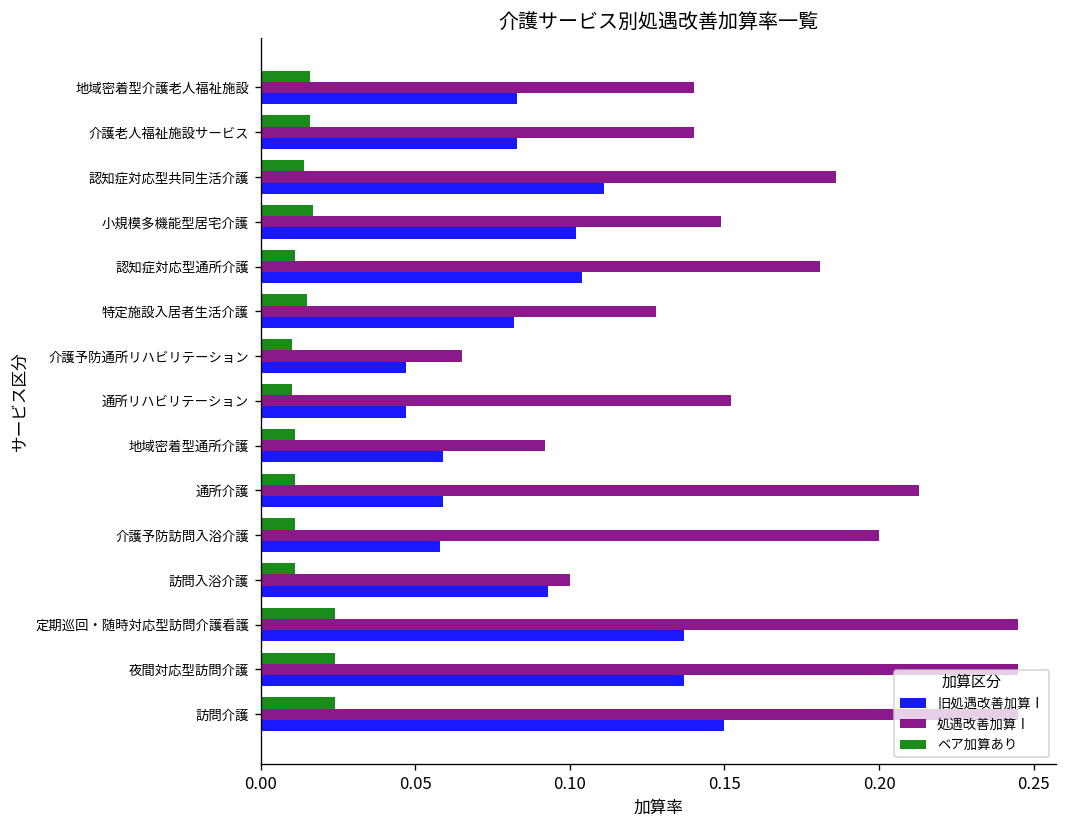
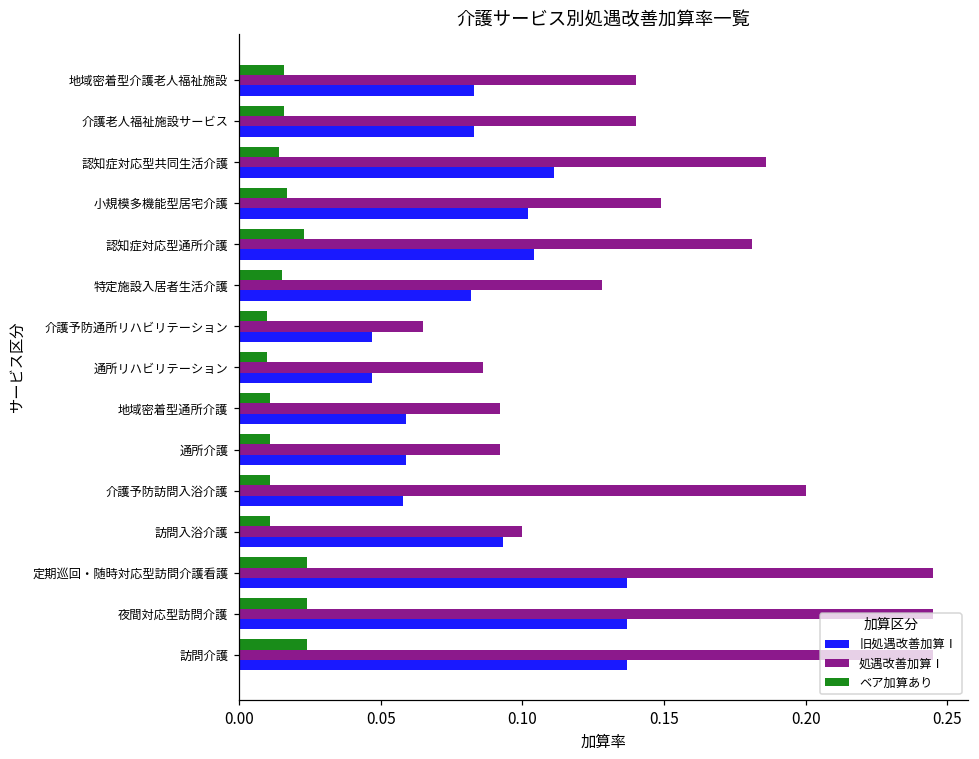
  {
    "旧処遇改善加算Ⅰ": {
      "地域密着型介護老人福祉施設": 0.083,
      "介護老人福祉施設サービス": 0.083,
      "認知症対応型共同生活介護": 0.111,
      "小規模多機能型居宅介護": 0.102,
      "認知症対応型通所介護": 0.104,
      "特定施設入居者生活介護": 0.082,
      "介護予防通所リハビリテーション": 0.047,
      "通所リハビリテーション": 0.047,
      "地域密着型通所介護": 0.059,
      "通所介護": 0.059,
      "介護予防訪問入浴介護": 0.058,
      "訪問入浴介護": 0.093,
      "定期巡回・随時対応型訪問介護看護": 0.137,
      "夜間対応型訪問介護": 0.137,
-     "訪問介護": 0.150
+     "訪問介護": 0.137
    },
    "処遇改善加算Ⅰ": {
      "地域密着型介護老人福祉施設": 0.140,
      "介護老人福祉施設サービス": 0.140,
      "認知症対応型共同生活介護": 0.186,
      "小規模多機能型居宅介護": 0.149,
      "認知症対応型通所介護": 0.181,
      "特定施設入居者生活介護": 0.128,
      "介護予防通所リハビリテーション": 0.065,
-     "通所リハビリテーション": 0.152,
+     "通所リハビリテーション": 0.086,
      "地域密着型通所介護": 0.092,
-     "通所介護": 0.213,
+     "通所介護": 0.092,
      "介護予防訪問入浴介護": 0.200,
      "訪問入浴介護": 0.100,
      "定期巡回・随時対応型訪問介護看護": 0.245,
      "夜間対応型訪問介護": 0.245
    },
    "ベア加算あり": {
      "地域密着型介護老人福祉施設": 0.016,
      "介護老人福祉施設サービス": 0.016,
      "認知症対応型共同生活介護": 0.014,
      "小規模多機能型居宅介護": 0.017,
-     "認知症対応型通所介護": 0.011,
+     "認知症対応型通所介護": 0.023,
      "特定施設入居者生活介護": 0.015,
      "介護予防通所リハビリテーション": 0.010,
      "通所リハビリテーション": 0.010,
      "地域密着型通所介護": 0.011,
      "通所介護": 0.011,
      "介護予防訪問入浴介護": 0.011,
      "訪問入浴介護": 0.011,
      "定期巡回・随時対応型訪問介護看護": 0.024,
      "夜間対応型訪問介護": 0.024,
      "訪問介護": 0.024
    }
  }
